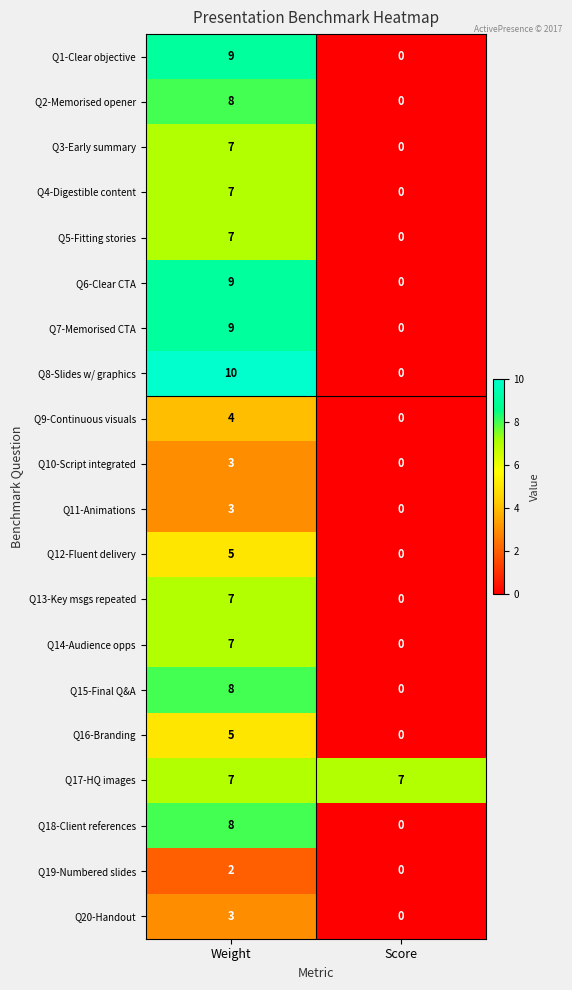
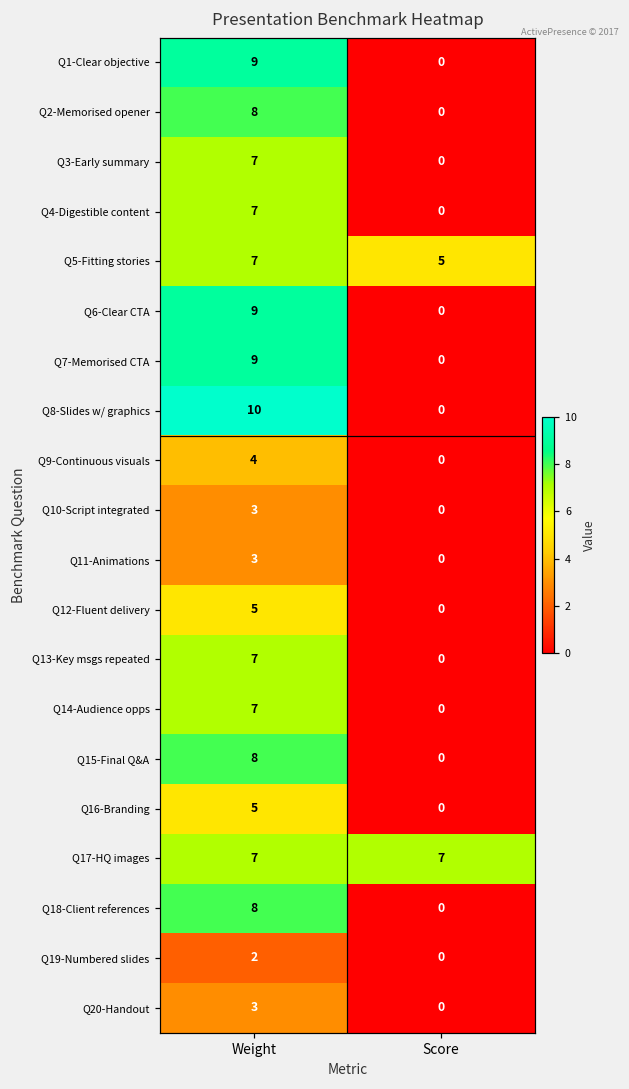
  {
    "Q1-Clear objective": {
      "Weight": 9,
      "Score": 0
    },
    "Q2-Memorised opener": {
      "Weight": 8,
      "Score": 0
    },
    "Q3-Early summary": {
      "Weight": 7,
      "Score": 0
    },
    "Q4-Digestible content": {
      "Weight": 7,
      "Score": 0
    },
    "Q5-Fitting stories": {
      "Weight": 7,
-     "Score": 0
+     "Score": 5
    },
    "Q6-Clear CTA": {
      "Weight": 9,
      "Score": 0
    },
    "Q7-Memorised CTA": {
      "Weight": 9,
      "Score": 0
    },
    "Q8-Slides w/ graphics": {
      "Weight": 10,
      "Score": 0
    },
    "Q9-Continuous visuals": {
      "Weight": 4,
      "Score": 0
    },
    "Q10-Script integrated": {
      "Weight": 3,
      "Score": 0
    },
    "Q11-Animations": {
      "Weight": 3,
      "Score": 0
    },
    "Q12-Fluent delivery": {
      "Weight": 5,
      "Score": 0
    },
    "Q13-Key msgs repeated": {
      "Weight": 7,
      "Score": 0
    },
    "Q14-Audience opps": {
      "Weight": 7,
      "Score": 0
    },
    "Q15-Final Q&A": {
      "Weight": 8,
      "Score": 0
    },
    "Q16-Branding": {
      "Weight": 5,
      "Score": 0
    },
    "Q17-HQ images": {
      "Weight": 7,
      "Score": 7
    },
    "Q18-Client references": {
      "Weight": 8,
      "Score": 0
    },
    "Q19-Numbered slides": {
      "Weight": 2,
      "Score": 0
    },
    "Q20-Handout": {
      "Weight": 3,
      "Score": 0
    }
  }
